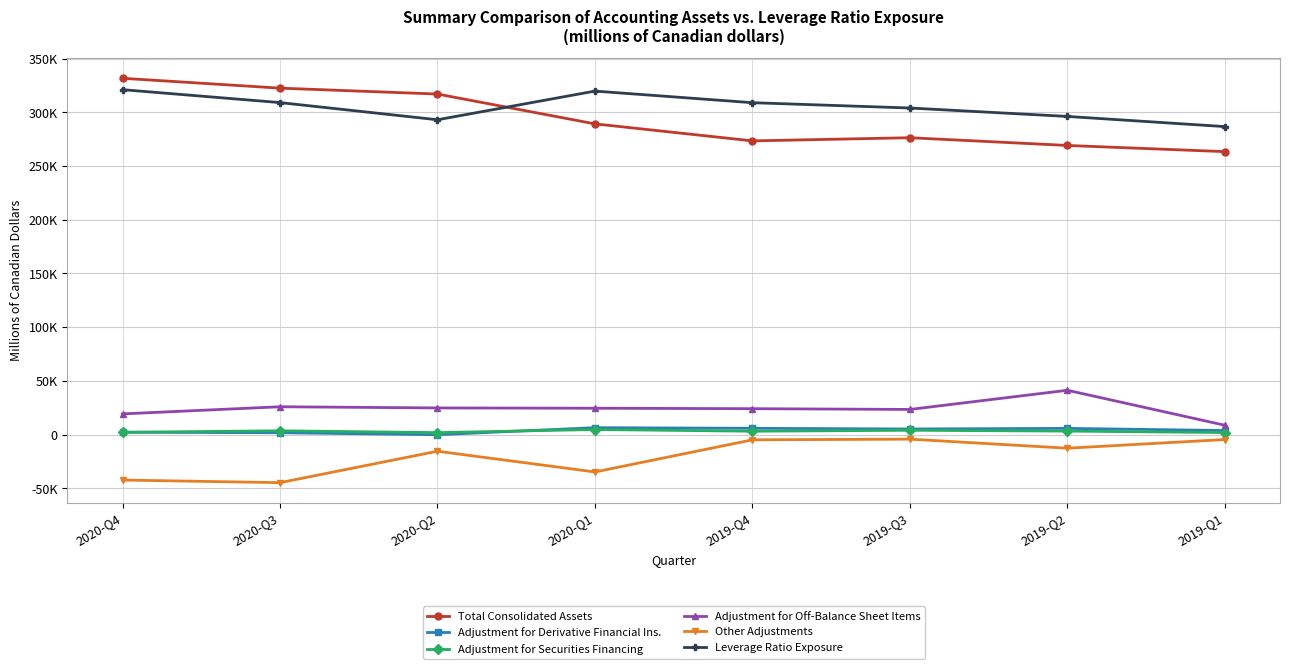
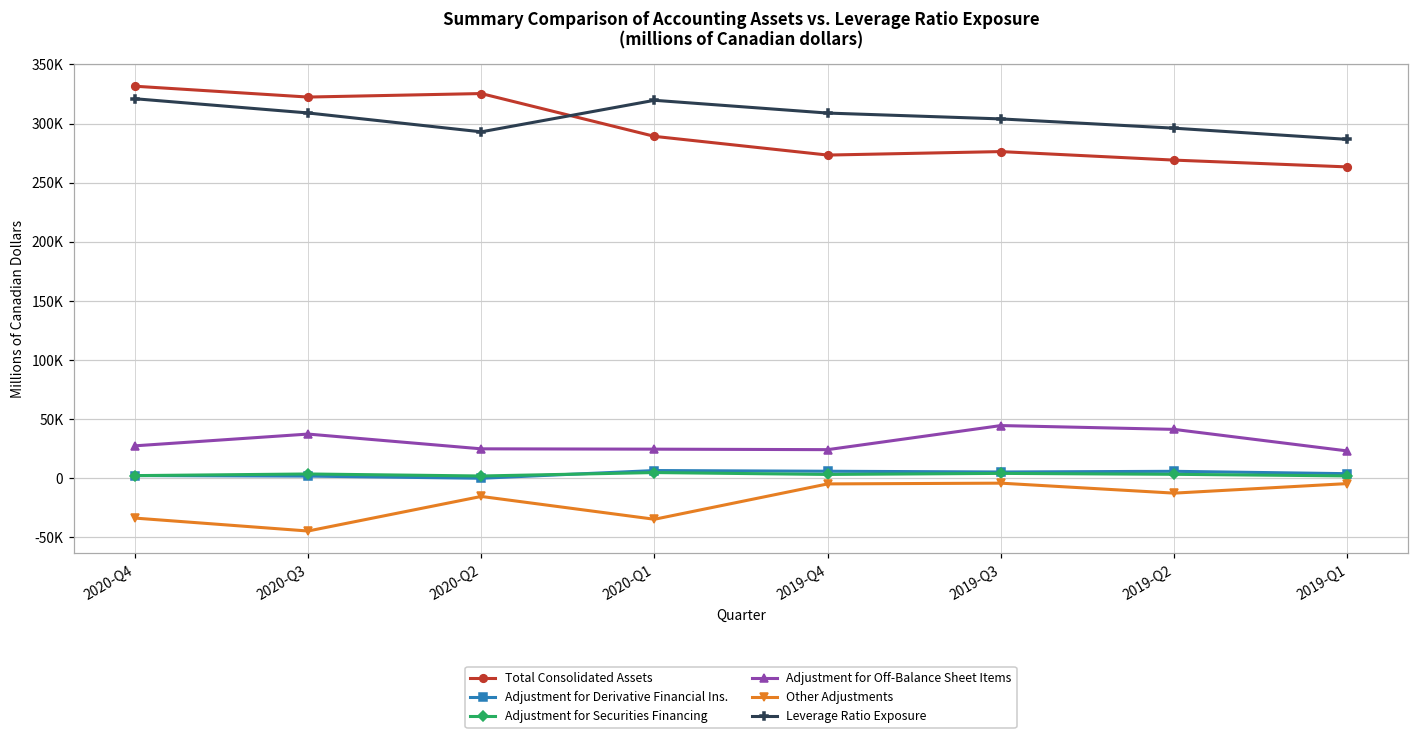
  {
    "Total Consolidated Assets": {
      "2020-Q4": 332000,
      "2020-Q3": 322000,
-     "2020-Q2": 317000,
+     "2020-Q2": 325000,
      "2020-Q1": 289000,
      "2019-Q4": 273000,
      "2019-Q3": 276000,
      "2019-Q2": 269000,
      "2019-Q1": 263000
    },
    "Adjustment for Derivative Financial Ins.": {
      "2019-Q4": 6000,
      "2019-Q2": 6000
    },
    "Adjustment for Securities Financing": {
      "2019-Q4": 3000,
      "2019-Q2": 3000
    },
    "Adjustment for Off-Balance Sheet Items": {
-     "2020-Q4": 19000,
-     "2020-Q3": 26000,
+     "2020-Q4": 27000,
+     "2020-Q3": 37000,
      "2020-Q2": 25000,
      "2020-Q1": 25000,
      "2019-Q4": 24000,
-     "2019-Q3": 23000,
+     "2019-Q3": 45000,
      "2019-Q2": 41000,
-     "2019-Q1": 9000
+     "2019-Q1": 23000
    },
    "Other Adjustments": {
-     "2020-Q4": -42000,
+     "2020-Q4": -34000,
      "2020-Q3": -45000,
      "2020-Q2": -15000,
      "2020-Q1": -35000,
      "2019-Q4": -5000,
      "2019-Q3": -4000,
      "2019-Q2": -13000,
      "2019-Q1": -5000
    },
    "Leverage Ratio Exposure": {
      "2020-Q4": 321000,
      "2020-Q3": 309000,
      "2020-Q2": 293000,
      "2020-Q1": 320000,
      "2019-Q4": 309000,
      "2019-Q3": 304000,
      "2019-Q2": 296000,
      "2019-Q1": 287000
    }
  }
